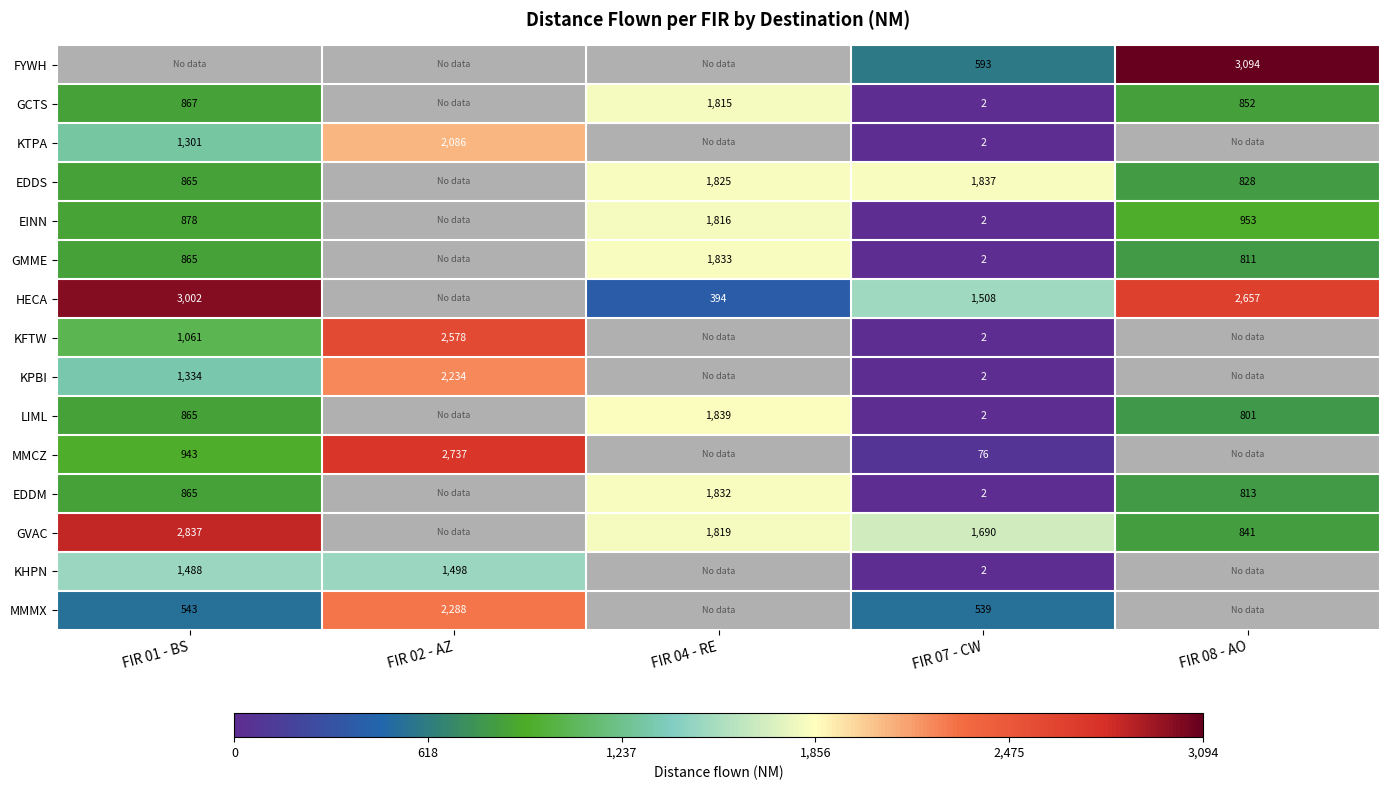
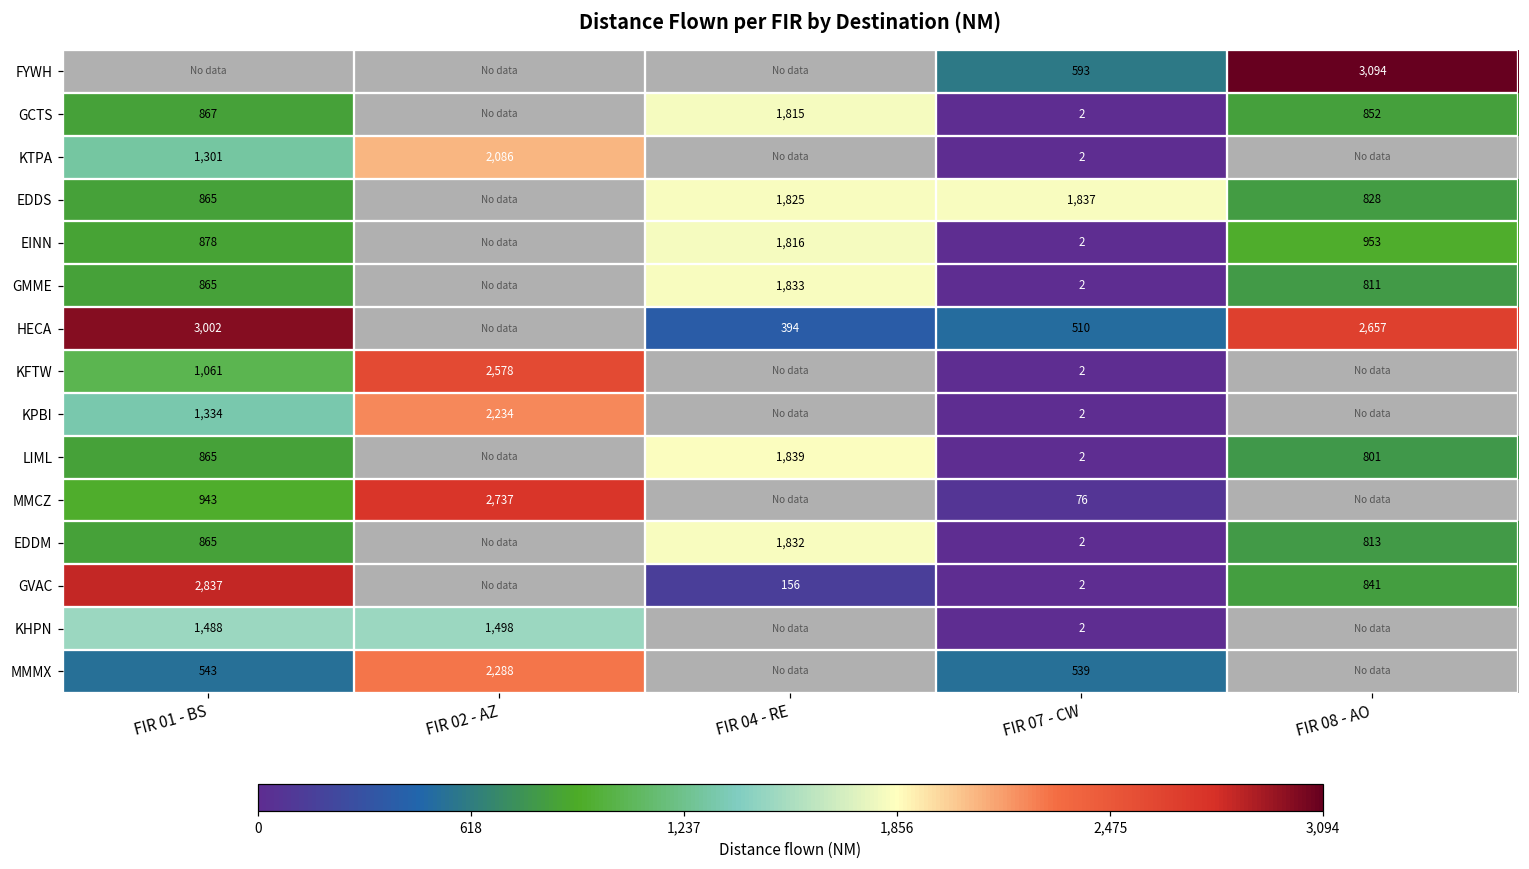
  {
    "FYWH": {
      "FIR 07 - CW": "593",
      "FIR 08 - AO": "3,094"
    },
    "GCTS": {
      "FIR 01 - BS": "867",
      "FIR 04 - RE": "1,815",
      "FIR 07 - CW": "2",
      "FIR 08 - AO": "852"
    },
    "KTPA": {
      "FIR 01 - BS": "1,301",
      "FIR 02 - AZ": "2,086",
      "FIR 07 - CW": "2"
    },
    "EDDS": {
      "FIR 01 - BS": "865",
      "FIR 04 - RE": "1,825",
      "FIR 07 - CW": "1,837",
      "FIR 08 - AO": "828"
    },
    "EINN": {
      "FIR 01 - BS": "878",
      "FIR 04 - RE": "1,816",
      "FIR 07 - CW": "2",
      "FIR 08 - AO": "953"
    },
    "GMME": {
      "FIR 01 - BS": "865",
      "FIR 04 - RE": "1,833",
      "FIR 07 - CW": "2",
      "FIR 08 - AO": "811"
    },
    "HECA": {
      "FIR 01 - BS": "3,002",
      "FIR 04 - RE": "394",
-     "FIR 07 - CW": "1,508",
+     "FIR 07 - CW": "510",
      "FIR 08 - AO": "2,657"
    },
    "KFTW": {
      "FIR 01 - BS": "1,061",
      "FIR 02 - AZ": "2,578",
      "FIR 07 - CW": "2"
    },
    "KPBI": {
      "FIR 01 - BS": "1,334",
      "FIR 02 - AZ": "2,234",
      "FIR 07 - CW": "2"
    },
    "LIML": {
      "FIR 01 - BS": "865",
      "FIR 04 - RE": "1,839",
      "FIR 07 - CW": "2",
      "FIR 08 - AO": "801"
    },
    "MMCZ": {
      "FIR 01 - BS": "943",
      "FIR 02 - AZ": "2,737",
      "FIR 07 - CW": "76"
    },
    "EDDM": {
      "FIR 01 - BS": "865",
      "FIR 04 - RE": "1,832",
      "FIR 07 - CW": "2",
      "FIR 08 - AO": "813"
    },
    "GVAC": {
      "FIR 01 - BS": "2,837",
-     "FIR 04 - RE": "1,819",
-     "FIR 07 - CW": "1,690",
+     "FIR 04 - RE": "156",
+     "FIR 07 - CW": "2",
      "FIR 08 - AO": "841"
    },
    "KHPN": {
      "FIR 01 - BS": "1,488",
      "FIR 02 - AZ": "1,498",
      "FIR 07 - CW": "2"
    },
    "MMMX": {
      "FIR 01 - BS": "543",
      "FIR 02 - AZ": "2,288",
      "FIR 07 - CW": "539"
    }
  }
